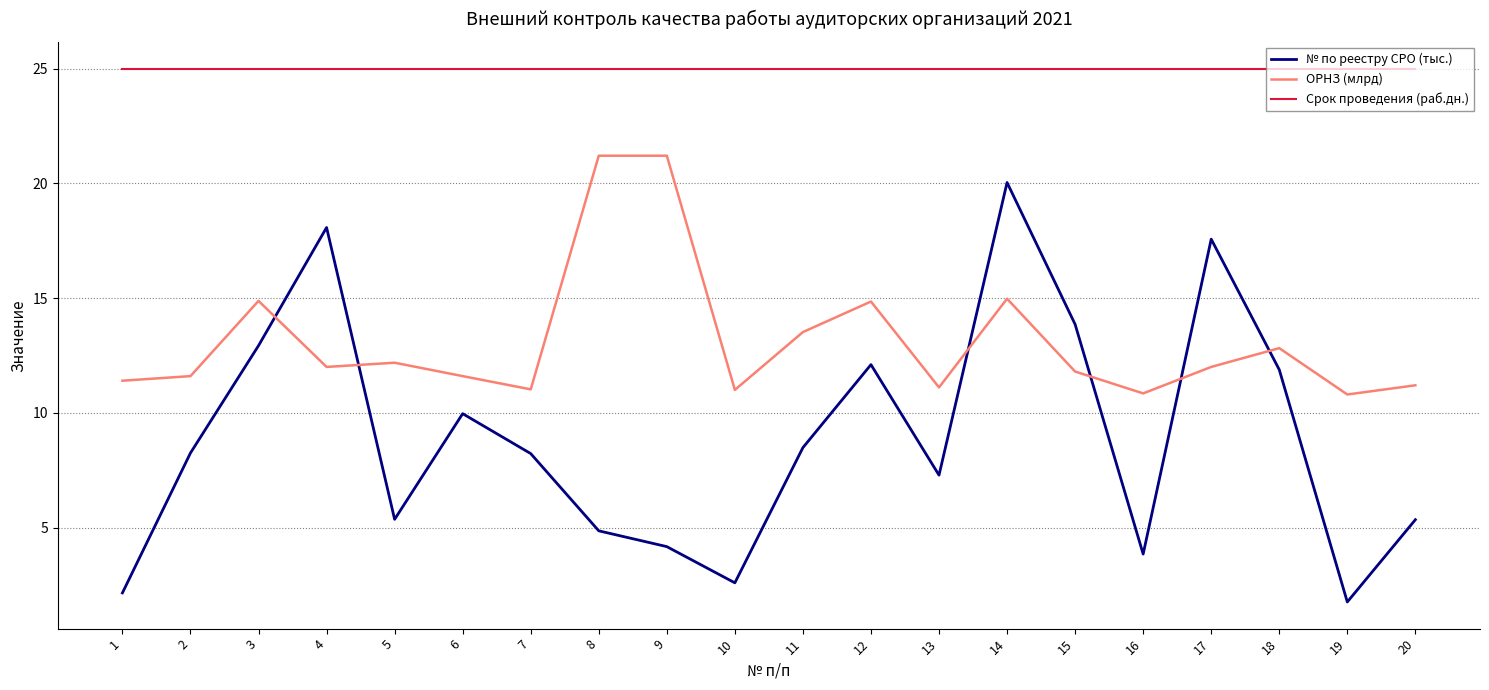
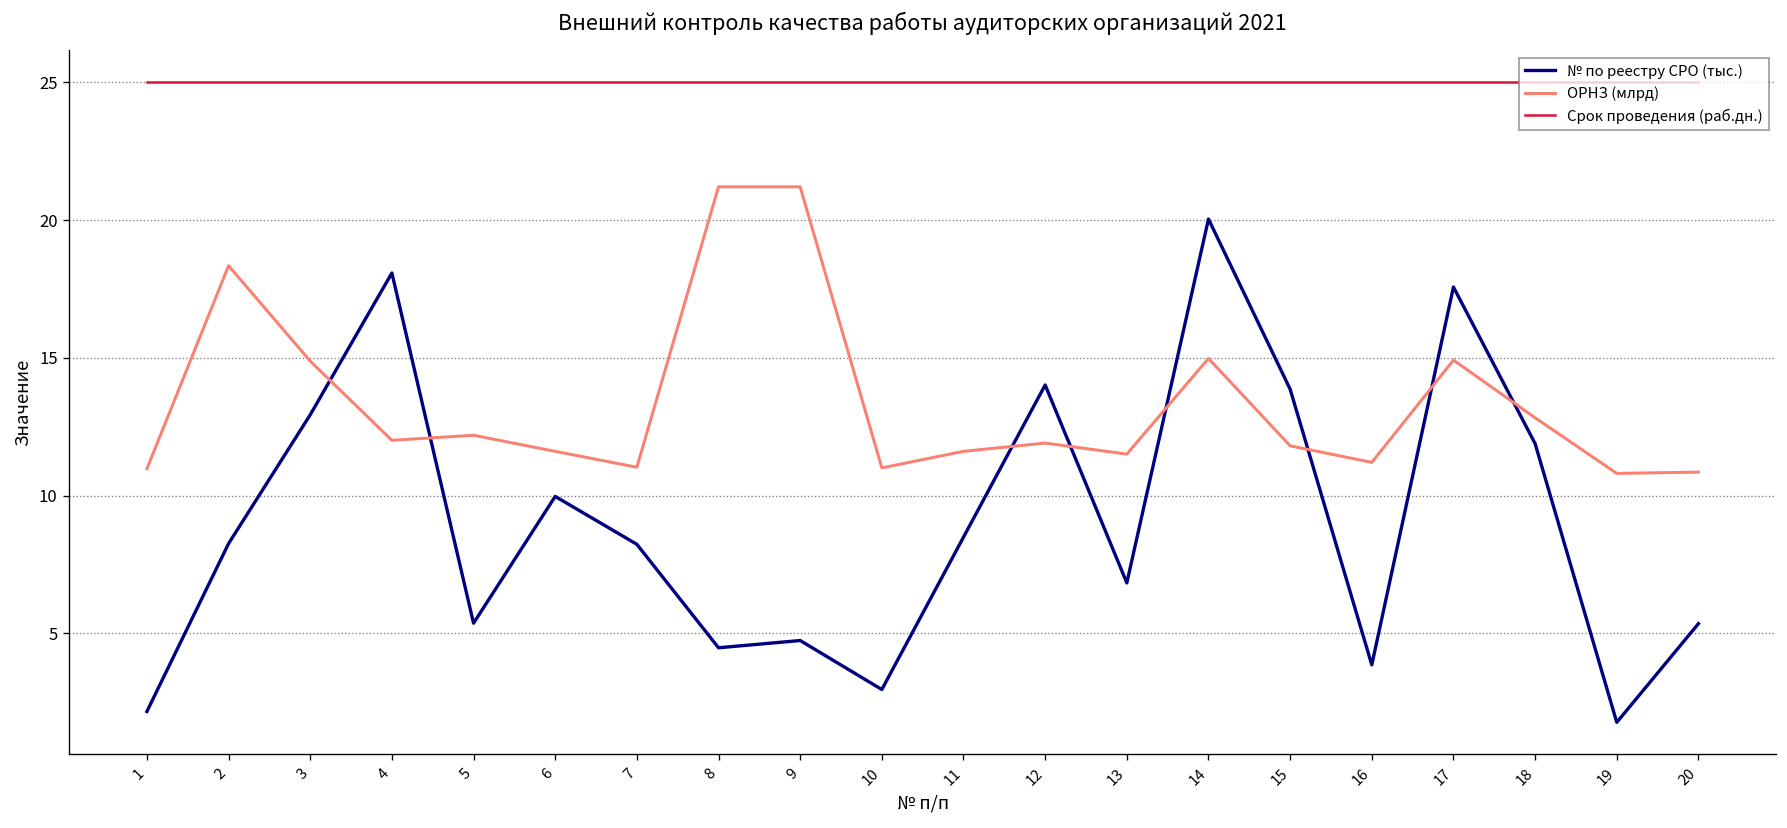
  {
    "№ по реестру СРО (тыс.)": {
      "1": 2.2,
      "2": 8.3,
      "3": 12.9,
      "4": 18.1,
      "5": 5.4,
      "6": 10.0,
      "7": 8.2,
-     "8": 4.9,
-     "9": 4.2,
-     "10": 2.6,
+     "8": 4.5,
+     "9": 4.7,
+     "10": 3.0,
      "11": 8.5,
-     "12": 12.1,
-     "13": 7.3,
+     "12": 14.0,
+     "13": 6.8,
      "14": 20.0,
      "15": 13.9,
      "16": 3.9,
      "17": 17.6,
      "18": 11.9,
      "19": 1.8,
      "20": 5.4
    },
    "ОРНЗ (млрд)": {
-     "1": 11.4,
-     "2": 11.6,
+     "1": 11.0,
+     "2": 18.3,
      "3": 14.9,
      "4": 12.0,
      "5": 12.2,
      "6": 11.6,
      "7": 11.0,
      "8": 21.2,
      "9": 21.2,
      "10": 11.0,
-     "11": 13.5,
-     "12": 14.9,
-     "13": 11.1,
+     "11": 11.6,
+     "12": 11.9,
+     "13": 11.5,
      "14": 15.0,
      "15": 11.8,
-     "16": 10.9,
-     "17": 12.0,
+     "16": 11.2,
+     "17": 14.9,
      "18": 12.8,
      "19": 10.8,
-     "20": 11.2
+     "20": 10.9
    },
    "Срок проведения (раб.дн.)": {
      "1": 25.0,
      "2": 25.0,
      "3": 25.0,
      "4": 25.0,
      "5": 25.0,
      "6": 25.0,
      "7": 25.0,
      "8": 25.0,
      "9": 25.0,
      "10": 25.0,
      "11": 25.0,
      "12": 25.0,
      "13": 25.0,
      "14": 25.0,
      "15": 25.0,
      "16": 25.0,
      "17": 25.0
    }
  }
